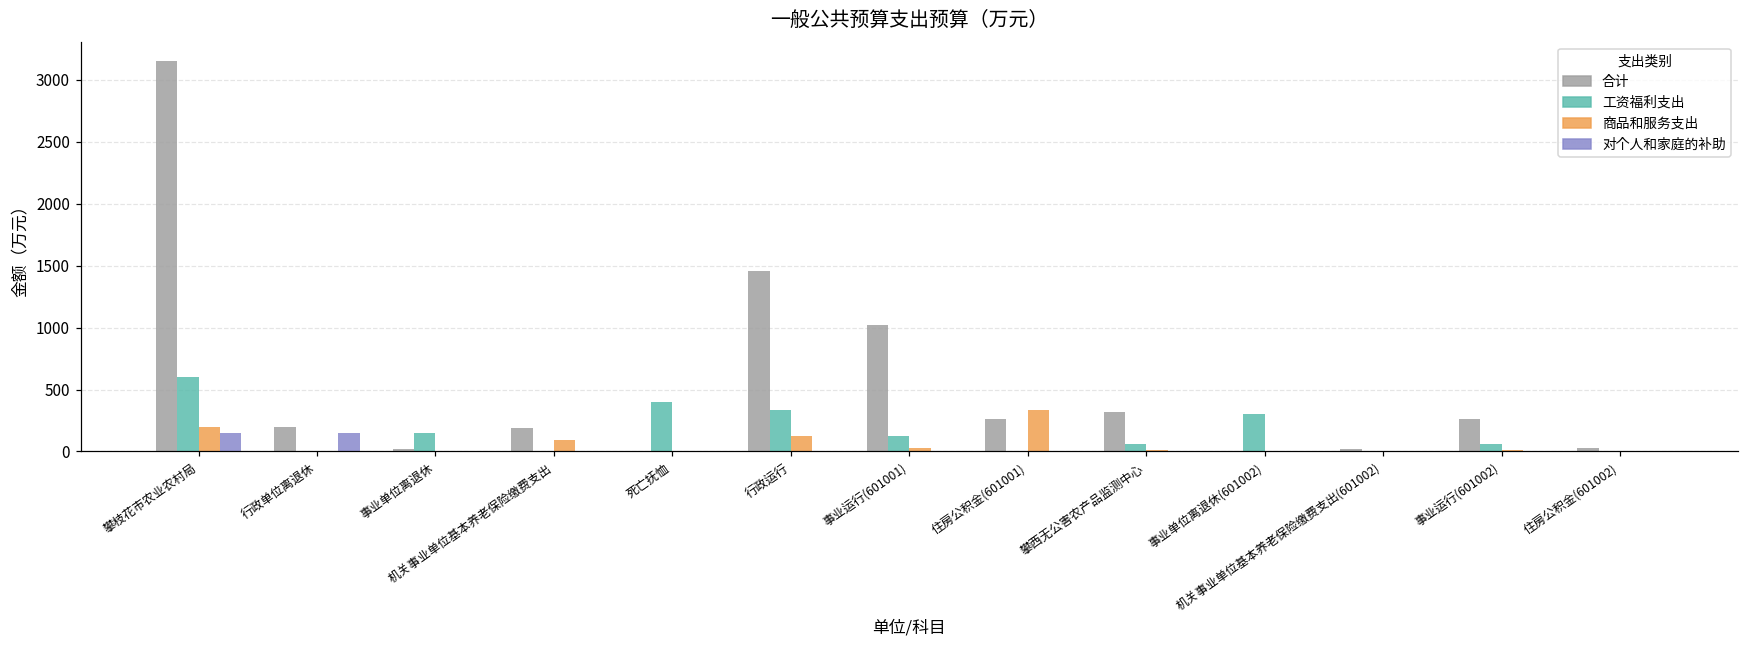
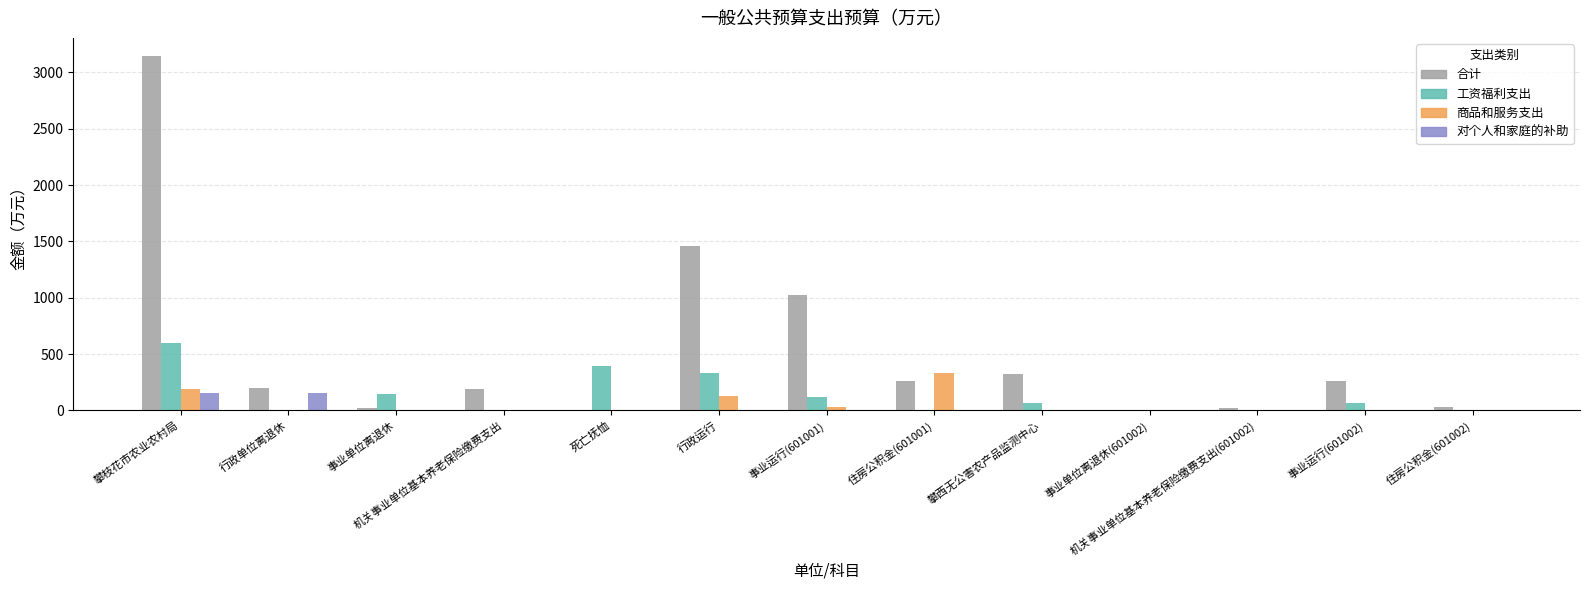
  {
    "工资福利支出": {
      "攀枝花市农业农村局": 600,
      "行政单位离退休": 0,
      "事业单位离退休": 150,
      "机关事业单位基本养老保险缴费支出": 0,
      "死亡抚恤": 400,
      "行政运行": 330,
      "事业运行(601001)": 120,
      "住房公积金(601001)": 0,
      "攀西无公害农产品监测中心": 60,
-     "事业单位离退休(601002)": 300,
+     "事业单位离退休(601002)": 0,
      "机关事业单位基本养老保险缴费支出(601002)": 0,
      "事业运行(601002)": 60,
      "住房公积金(601002)": 0
    },
    "商品和服务支出": {
      "攀枝花市农业农村局": 190,
      "行政单位离退休": 0,
      "事业单位离退休": 0,
-     "机关事业单位基本养老保险缴费支出": 100,
+     "机关事业单位基本养老保险缴费支出": 0,
      "死亡抚恤": 0,
      "行政运行": 130,
      "事业运行(601001)": 30,
      "住房公积金(601001)": 340,
      "事业单位离退休(601002)": 0,
      "机关事业单位基本养老保险缴费支出(601002)": 0,
      "住房公积金(601002)": 0
    }
  }
